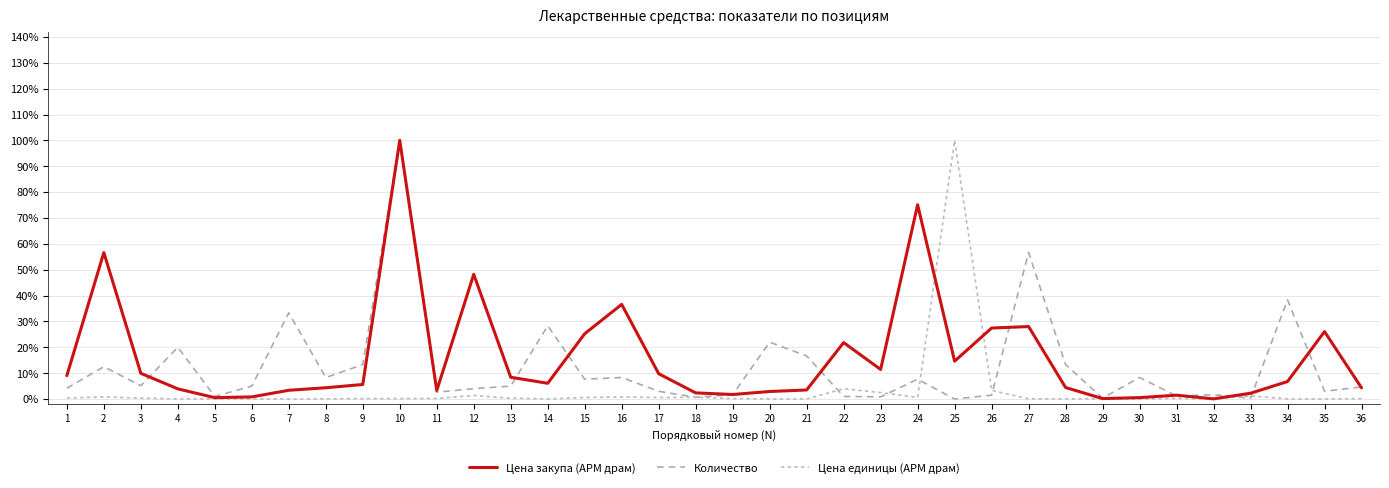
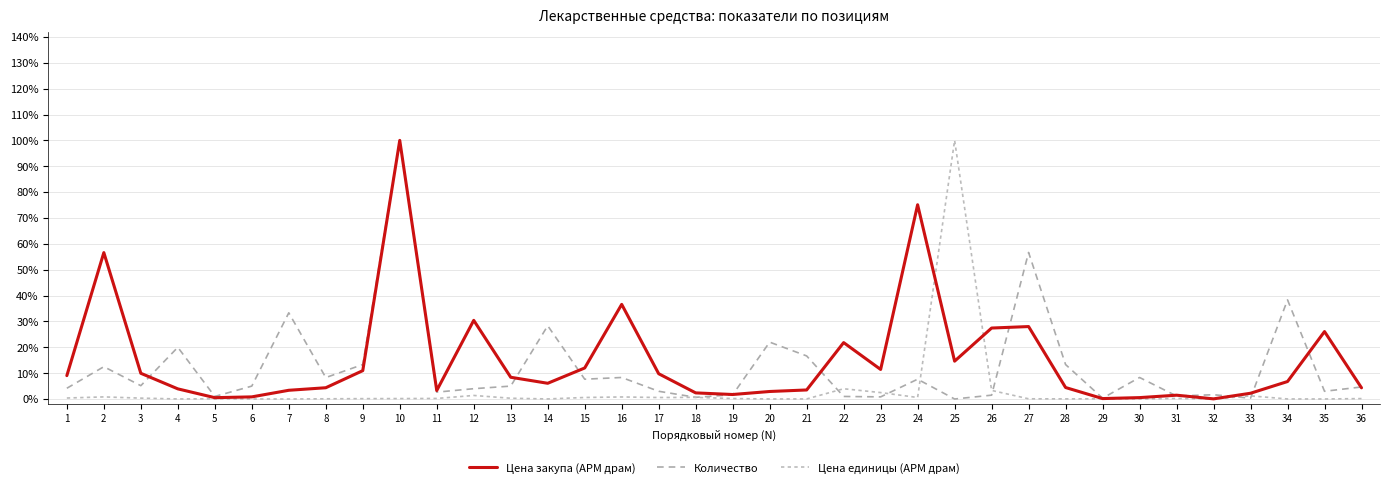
  {
    "Цена закупа (АРМ драм)": {
      "1": "9%",
      "2": "57%",
      "3": "10%",
      "4": "4%",
      "7": "3%",
      "8": "4%",
-     "9": "6%",
-     "12": "48%",
+     "9": "11%",
+     "12": "30%",
      "13": "8%",
      "14": "6%",
-     "15": "25%",
+     "15": "12%",
      "16": "37%",
      "17": "10%",
      "18": "2%",
      "20": "3%",
      "21": "4%",
      "22": "22%",
      "23": "11%",
      "24": "75%",
      "25": "15%",
      "26": "27%",
      "27": "28%",
      "28": "4%",
      "33": "2%",
      "34": "7%",
      "35": "26%"
    }
  }
